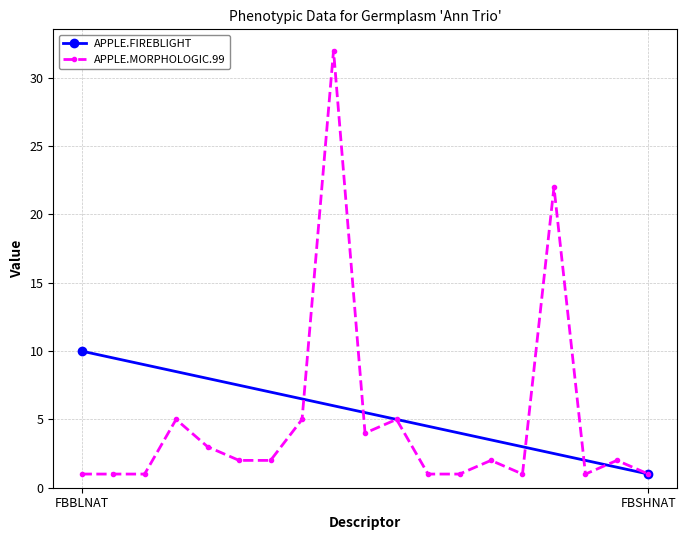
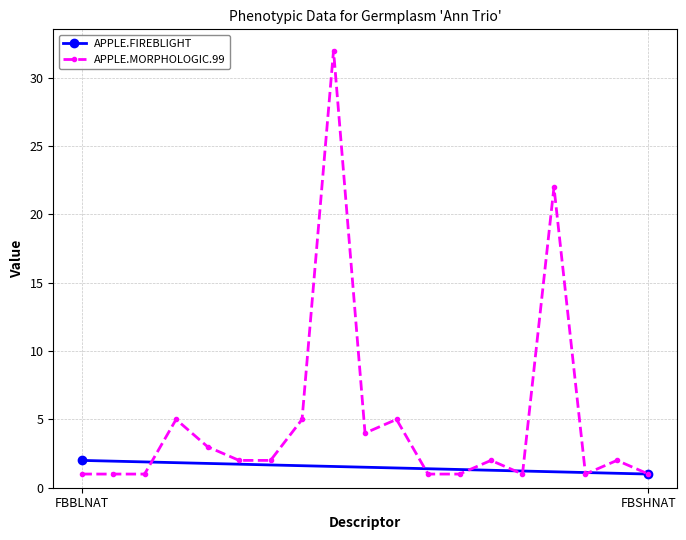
  {
    "APPLE.FIREBLIGHT": {
-     "FBBLNAT": 10
+     "FBBLNAT": 2
    },
    "APPLE.MORPHOLOGIC.99": {
      "FBBLNAT": 1
    }
  }
